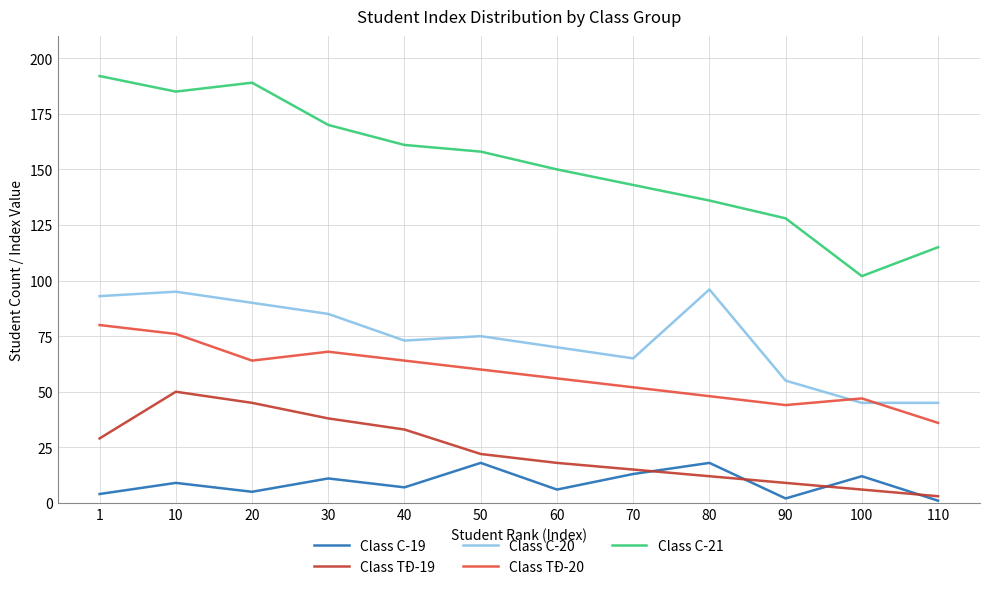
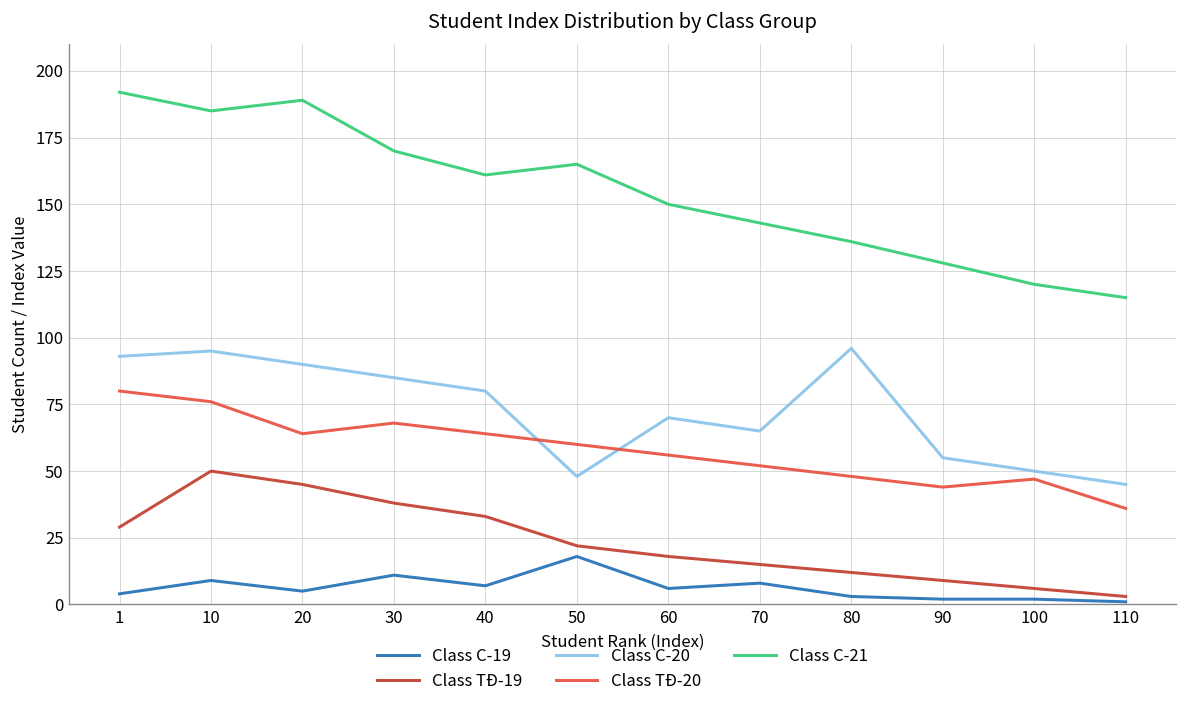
  {
    "Class C-19": {
      "1": 4,
      "10": 9,
      "20": 5,
      "30": 11,
      "40": 7,
      "50": 18,
      "60": 6,
-     "70": 13,
-     "80": 18,
+     "70": 8,
+     "80": 3,
      "90": 2,
-     "100": 12,
+     "100": 2,
      "110": 1
    },
    "Class C-20": {
      "1": 93,
      "10": 95,
      "20": 90,
      "30": 85,
-     "40": 73,
-     "50": 75,
+     "40": 80,
+     "50": 48,
      "60": 70,
      "70": 65,
      "80": 96,
      "90": 55,
-     "100": 45,
+     "100": 50,
      "110": 45
    },
    "Class C-21": {
      "1": 192,
      "10": 185,
      "20": 189,
      "30": 170,
      "40": 161,
-     "50": 158,
+     "50": 165,
      "60": 150,
      "70": 143,
      "80": 136,
      "90": 128,
-     "100": 102,
+     "100": 120,
      "110": 115
    }
  }
